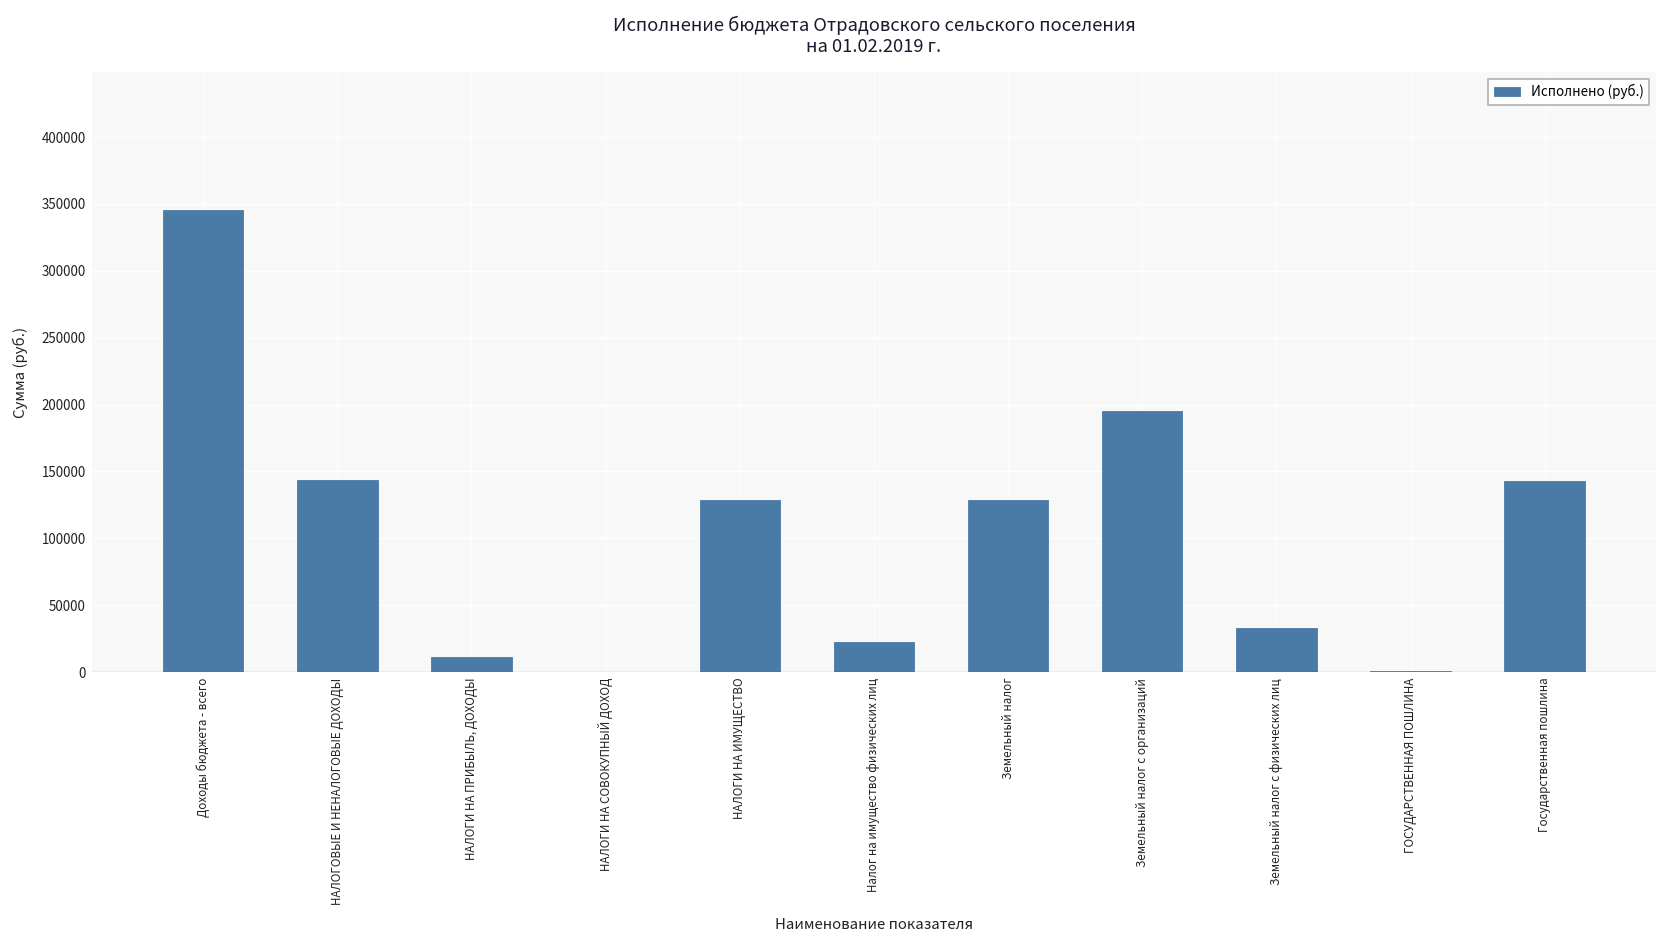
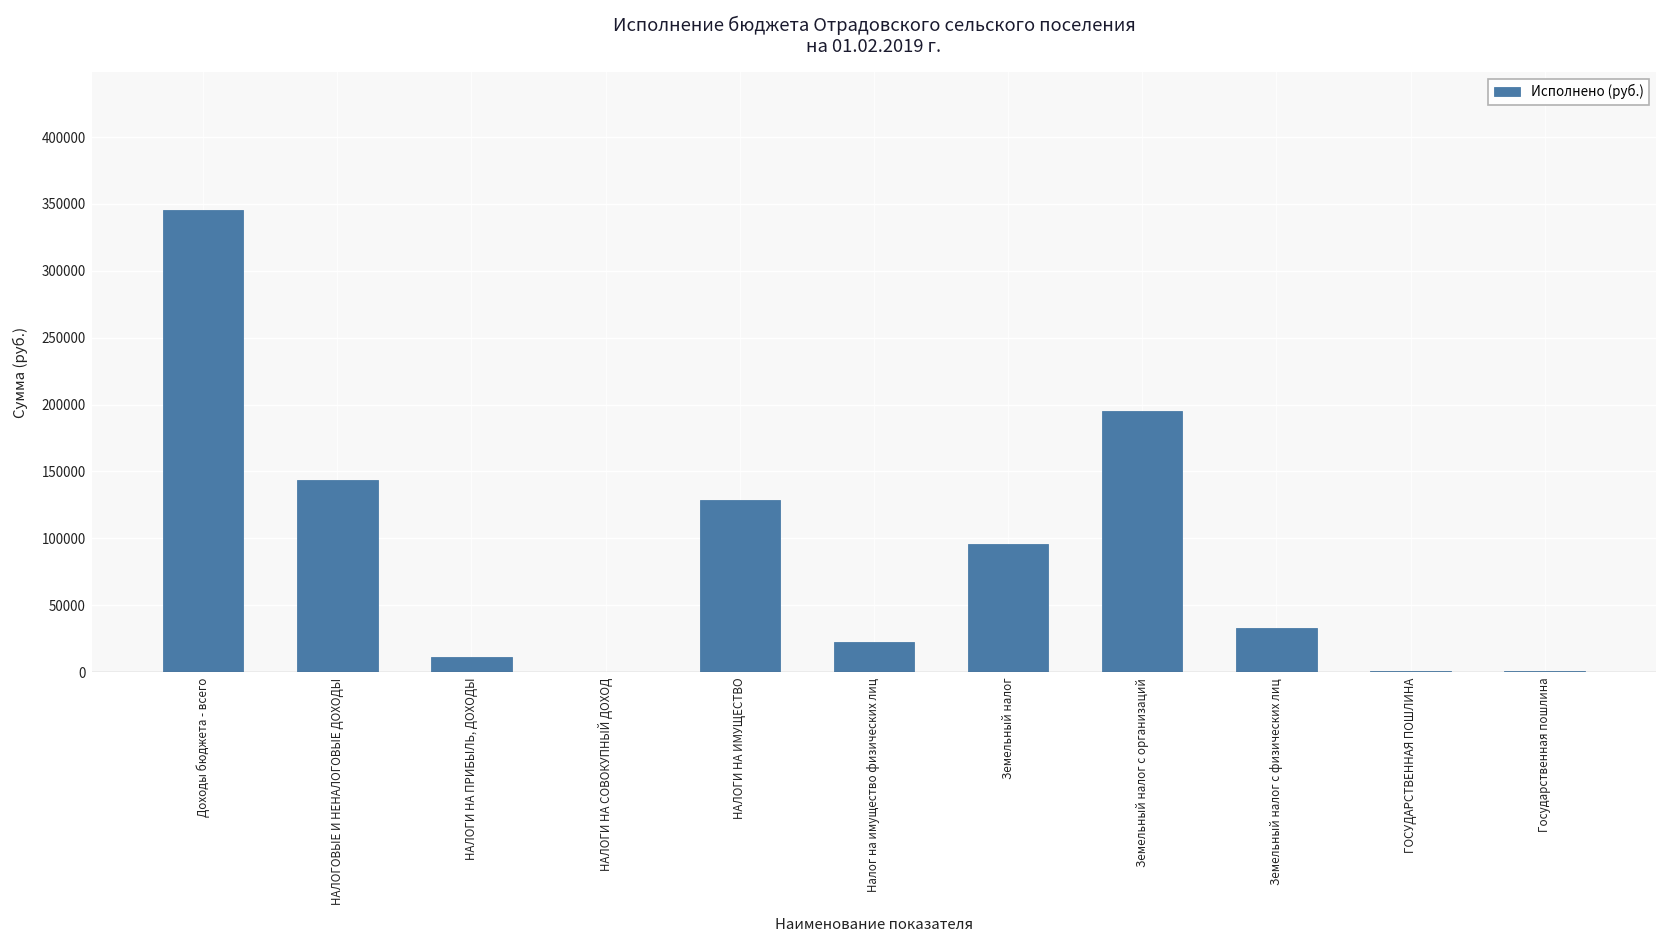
  {
    "Доходы бюджета - всего": 345000,
    "НАЛОГОВЫЕ И НЕНАЛОГОВЫЕ ДОХОДЫ": 144000,
    "НАЛОГИ НА ПРИБЫЛЬ, ДОХОДЫ": 11000,
    "НАЛОГИ НА СОВОКУПНЫЙ ДОХОД": 0,
    "НАЛОГИ НА ИМУЩЕСТВО": 129000,
    "Налог на имущество физических лиц": 22000,
-   "Земельный налог": 129000,
+   "Земельный налог": 96000,
    "Земельный налог с организаций": 195000,
    "Земельный налог с физических лиц": 33000,
-   "Государственная пошлина": 143000
+   "Государственная пошлина": 0
  }
